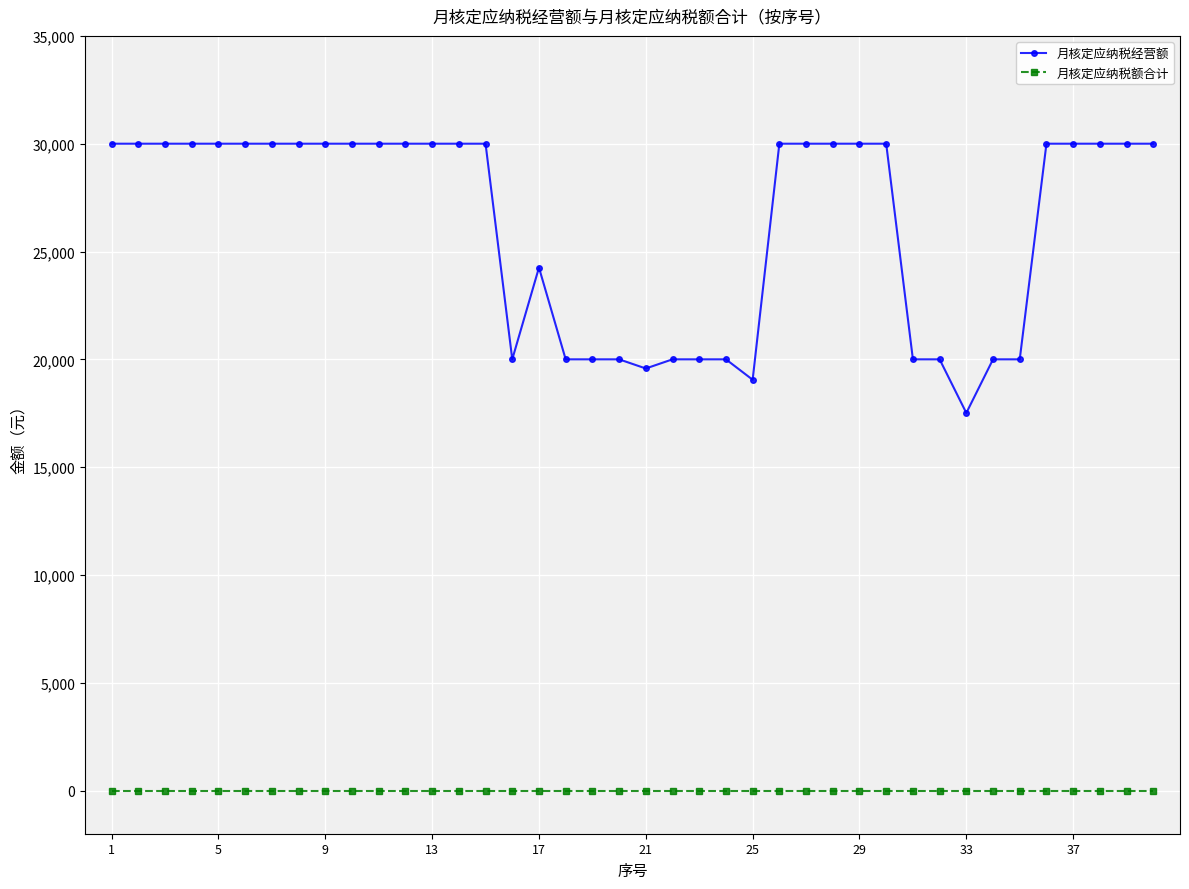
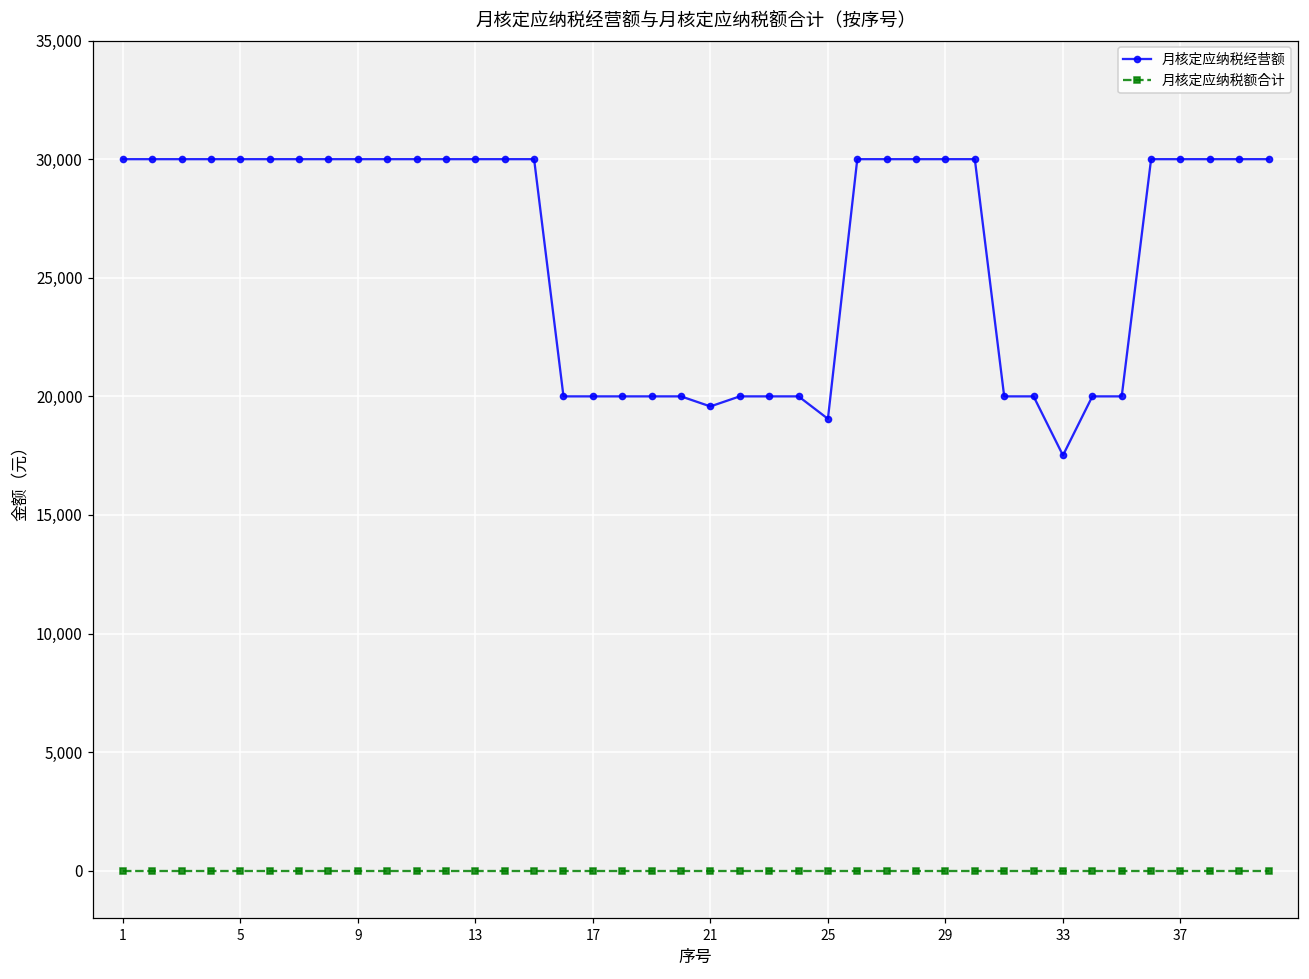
  {
    "月核定应纳税经营额": {
      "1": "30,000",
      "5": "30,000",
      "9": "30,000",
      "13": "30,000",
-     "17": "24,300",
+     "17": "20,000",
      "21": "19,600",
      "25": "19,100",
      "29": "30,000",
      "33": "17,500",
      "37": "30,000"
    },
    "月核定应纳税额合计": {
      "1": "0",
      "5": "0",
      "9": "0",
      "13": "0",
      "17": "0",
      "21": "0",
      "25": "0",
      "29": "0",
      "33": "0",
      "37": "0"
    }
  }
